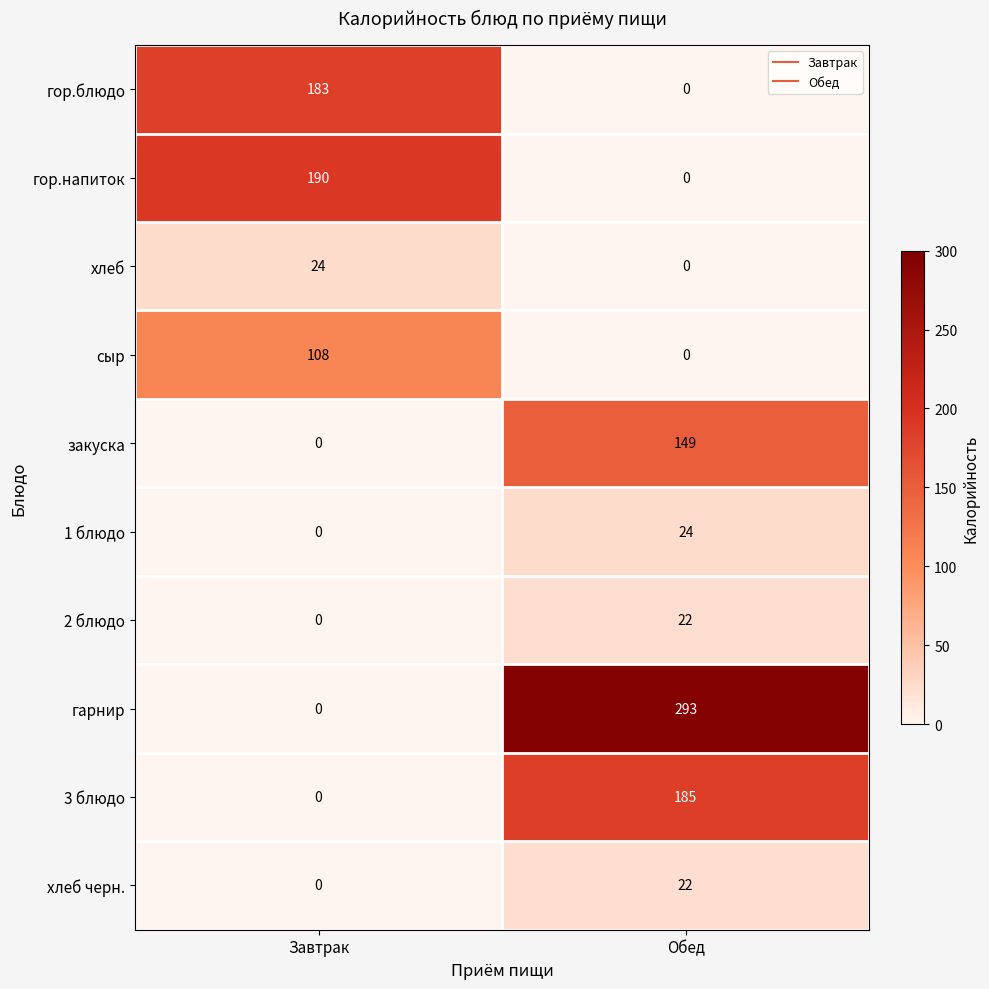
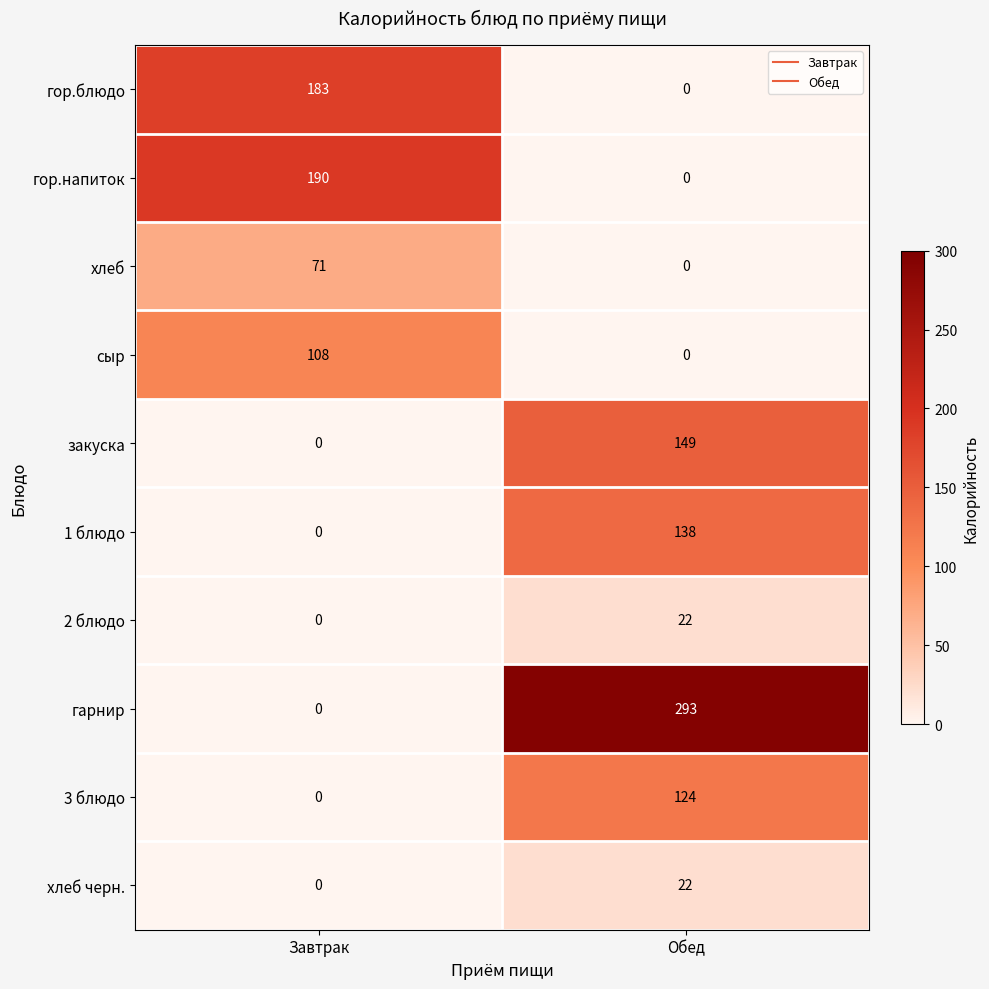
  {
    "гор.блюдо": {
      "Завтрак": 183,
      "Обед": 0
    },
    "гор.напиток": {
      "Завтрак": 190,
      "Обед": 0
    },
    "хлеб": {
-     "Завтрак": 24,
+     "Завтрак": 71,
      "Обед": 0
    },
    "сыр": {
      "Завтрак": 108,
      "Обед": 0
    },
    "закуска": {
      "Завтрак": 0,
      "Обед": 149
    },
    "1 блюдо": {
      "Завтрак": 0,
-     "Обед": 24
+     "Обед": 138
    },
    "2 блюдо": {
      "Завтрак": 0,
      "Обед": 22
    },
    "гарнир": {
      "Завтрак": 0,
      "Обед": 293
    },
    "3 блюдо": {
      "Завтрак": 0,
-     "Обед": 185
+     "Обед": 124
    },
    "хлеб черн.": {
      "Завтрак": 0,
      "Обед": 22
    }
  }
